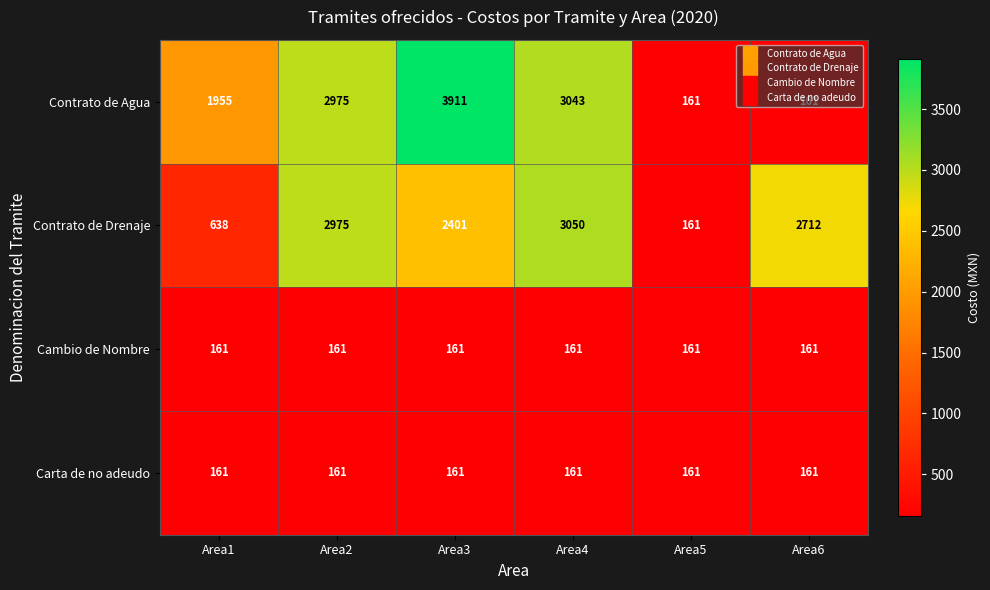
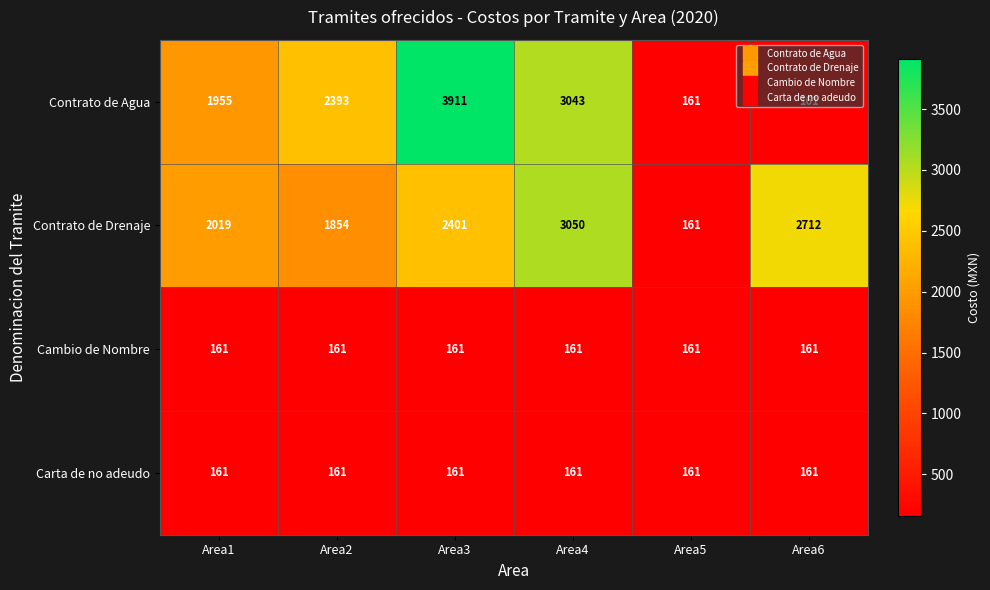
  {
    "Contrato de Agua": {
      "Area1": 1955,
-     "Area2": 2975,
+     "Area2": 2393,
      "Area3": 3911,
      "Area4": 3043,
      "Area5": 161
    },
    "Contrato de Drenaje": {
-     "Area1": 638,
-     "Area2": 2975,
+     "Area1": 2019,
+     "Area2": 1854,
      "Area3": 2401,
      "Area4": 3050,
      "Area5": 161,
      "Area6": 2712
    },
    "Cambio de Nombre": {
      "Area1": 161,
      "Area2": 161,
      "Area3": 161,
      "Area4": 161,
      "Area5": 161,
      "Area6": 161
    },
    "Carta de no adeudo": {
      "Area1": 161,
      "Area2": 161,
      "Area3": 161,
      "Area4": 161,
      "Area5": 161,
      "Area6": 161
    }
  }
